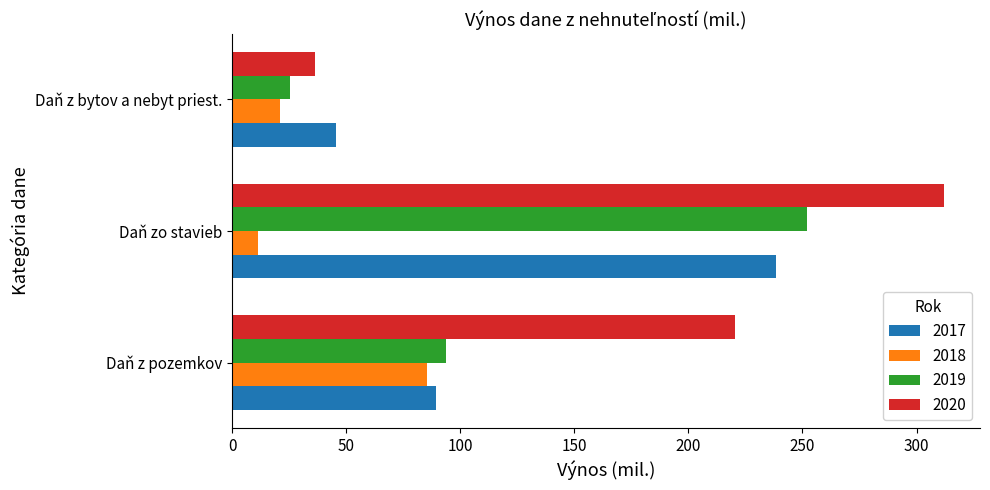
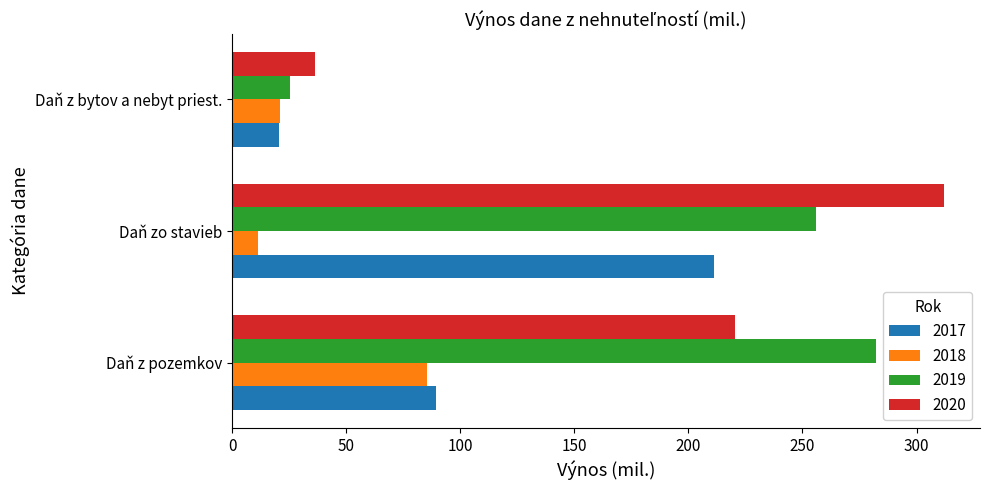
  {
    "2017": {
-     "Daň z bytov a nebyt priest.": 45,
-     "Daň zo stavieb": 238,
+     "Daň z bytov a nebyt priest.": 20,
+     "Daň zo stavieb": 211,
      "Daň z pozemkov": 89
    },
    "2018": {
      "Daň z bytov a nebyt priest.": 21,
      "Daň zo stavieb": 11,
      "Daň z pozemkov": 86
    },
    "2019": {
      "Daň z bytov a nebyt priest.": 25,
-     "Daň zo stavieb": 252,
-     "Daň z pozemkov": 94
+     "Daň zo stavieb": 256,
+     "Daň z pozemkov": 282
    },
    "2020": {
      "Daň z bytov a nebyt priest.": 36,
      "Daň zo stavieb": 312,
      "Daň z pozemkov": 220
    }
  }
